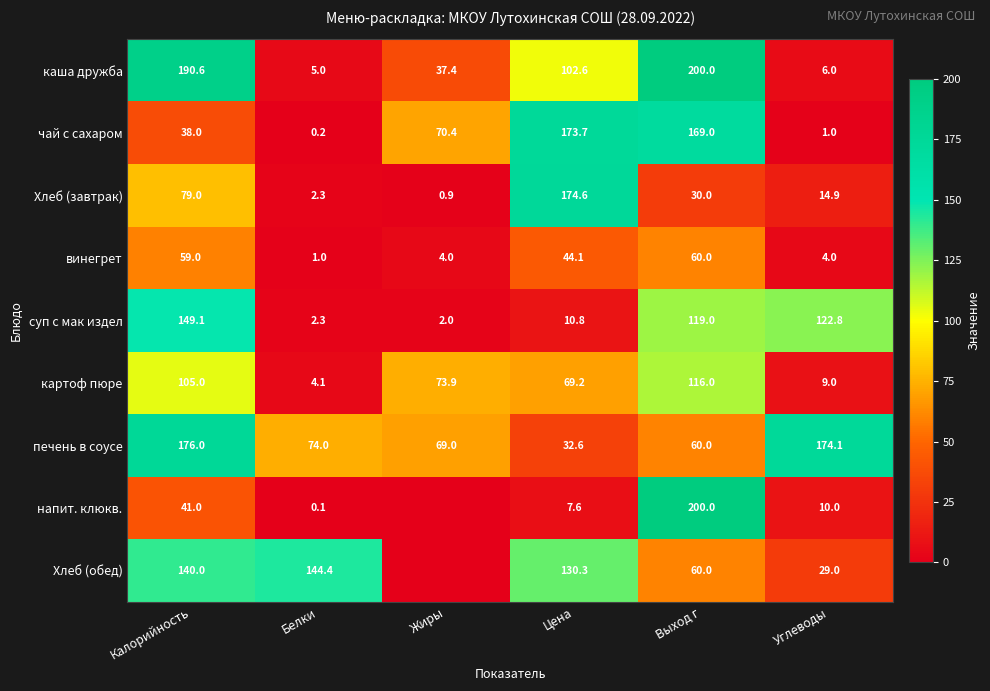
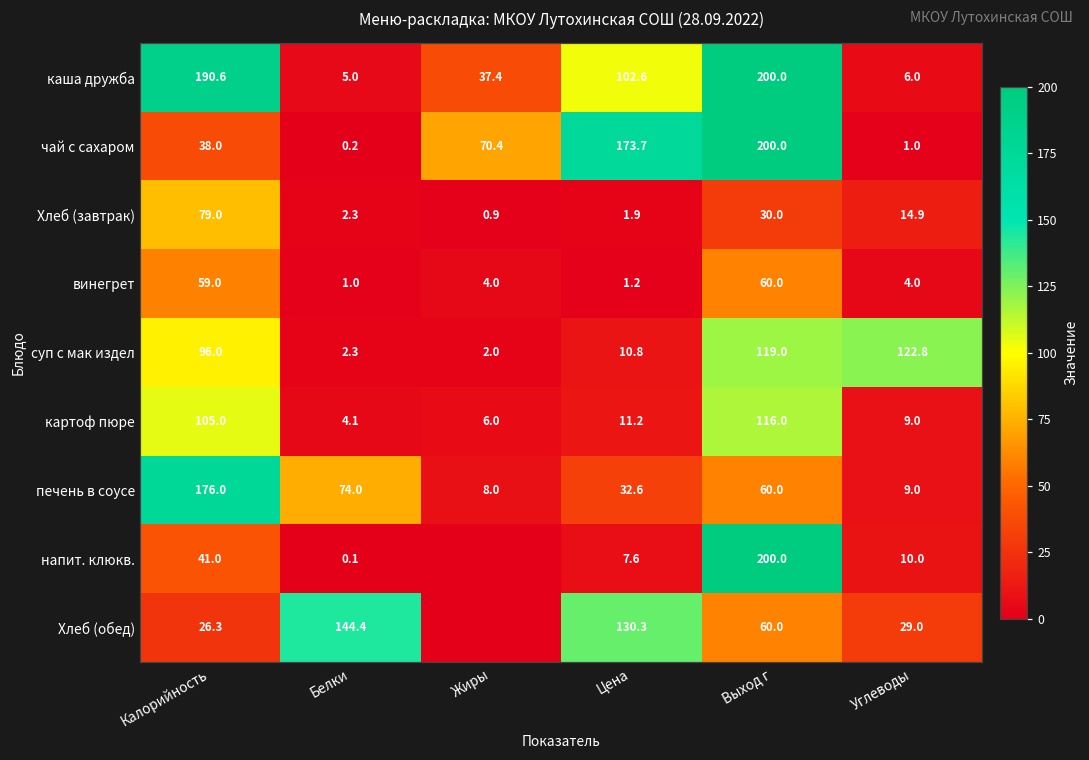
  {
    "каша дружба": {
      "Калорийность": 190.6,
      "Белки": 5.0,
      "Жиры": 37.4,
      "Цена": 102.6,
      "Выход г": 200.0,
      "Углеводы": 6.0
    },
    "чай с сахаром": {
      "Калорийность": 38.0,
      "Белки": 0.2,
      "Жиры": 70.4,
      "Цена": 173.7,
-     "Выход г": 169.0,
+     "Выход г": 200.0,
      "Углеводы": 1.0
    },
    "Хлеб (завтрак)": {
      "Калорийность": 79.0,
      "Белки": 2.3,
      "Жиры": 0.9,
-     "Цена": 174.6,
+     "Цена": 1.9,
      "Выход г": 30.0,
      "Углеводы": 14.9
    },
    "винегрет": {
      "Калорийность": 59.0,
      "Белки": 1.0,
      "Жиры": 4.0,
-     "Цена": 44.1,
+     "Цена": 1.2,
      "Выход г": 60.0,
      "Углеводы": 4.0
    },
    "суп с мак издел": {
-     "Калорийность": 149.1,
+     "Калорийность": 96.0,
      "Белки": 2.3,
      "Жиры": 2.0,
      "Цена": 10.8,
      "Выход г": 119.0,
      "Углеводы": 122.8
    },
    "картоф пюре": {
      "Калорийность": 105.0,
      "Белки": 4.1,
-     "Жиры": 73.9,
-     "Цена": 69.2,
+     "Жиры": 6.0,
+     "Цена": 11.2,
      "Выход г": 116.0,
      "Углеводы": 9.0
    },
    "печень в соусе": {
      "Калорийность": 176.0,
      "Белки": 74.0,
-     "Жиры": 69.0,
+     "Жиры": 8.0,
      "Цена": 32.6,
      "Выход г": 60.0,
-     "Углеводы": 174.1
+     "Углеводы": 9.0
    },
    "напит. клюкв.": {
      "Калорийность": 41.0,
      "Белки": 0.1,
      "Цена": 7.6,
      "Выход г": 200.0,
      "Углеводы": 10.0
    },
    "Хлеб (обед)": {
-     "Калорийность": 140.0,
+     "Калорийность": 26.3,
      "Белки": 144.4,
      "Цена": 130.3,
      "Выход г": 60.0,
      "Углеводы": 29.0
    }
  }
